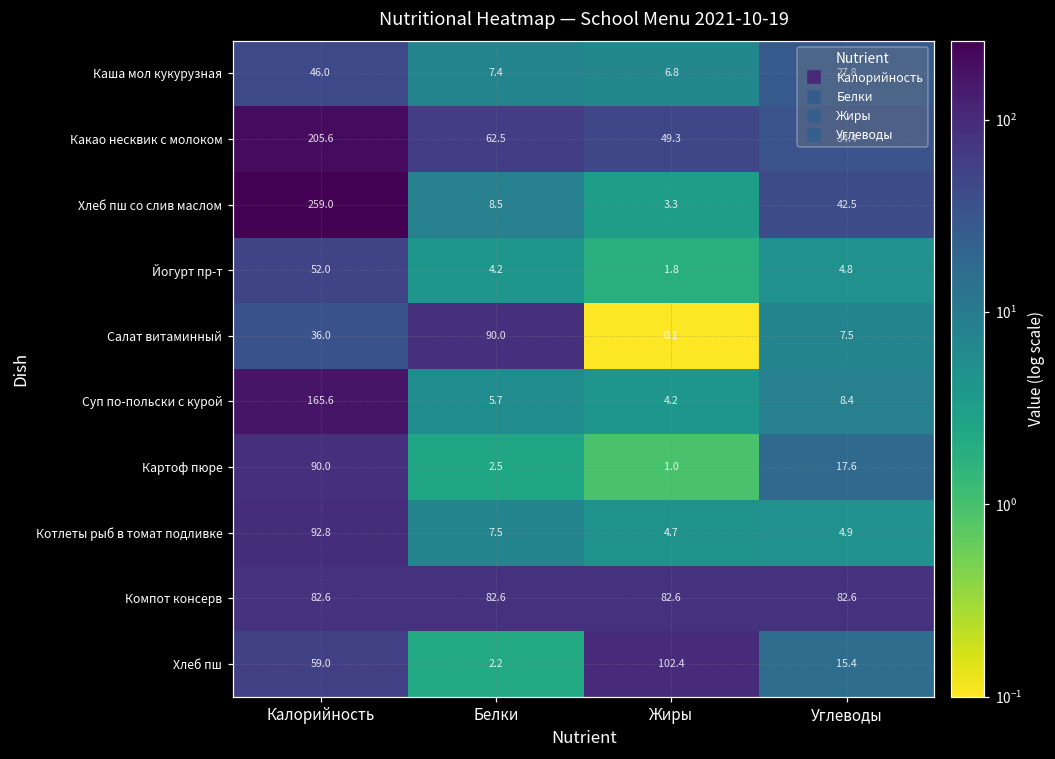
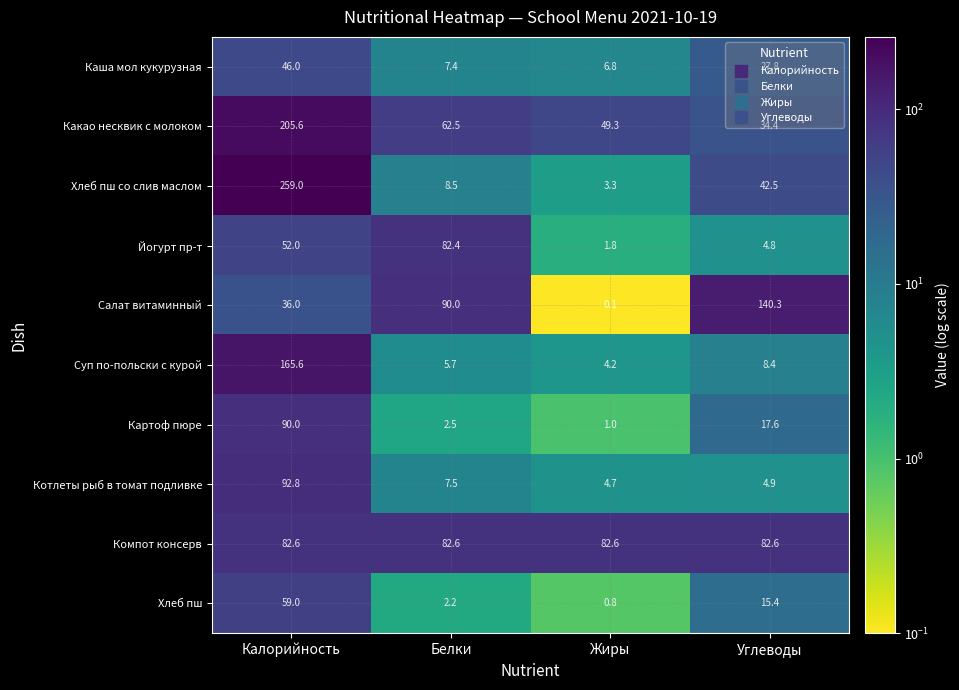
  {
    "Каша мол кукурузная": {
      "Калорийность": 46.0,
      "Белки": 7.4,
      "Жиры": 6.8
    },
    "Какао несквик с молоком": {
      "Калорийность": 205.6,
      "Белки": 62.5,
      "Жиры": 49.3
    },
    "Хлеб пш со слив маслом": {
      "Калорийность": 259.0,
      "Белки": 8.5,
      "Жиры": 3.3,
      "Углеводы": 42.5
    },
    "Йогурт пр-т": {
      "Калорийность": 52.0,
-     "Белки": 4.2,
+     "Белки": 82.4,
      "Жиры": 1.8,
      "Углеводы": 4.8
    },
    "Салат витаминный": {
      "Калорийность": 36.0,
      "Белки": 90.0,
      "Жиры": 0.1,
-     "Углеводы": 7.5
+     "Углеводы": 140.3
    },
    "Суп по-польски с курой": {
      "Калорийность": 165.6,
      "Белки": 5.7,
      "Жиры": 4.2,
      "Углеводы": 8.4
    },
    "Картоф пюре": {
      "Калорийность": 90.0,
      "Белки": 2.5,
      "Жиры": 1.0,
      "Углеводы": 17.6
    },
    "Котлеты рыб в томат подливке": {
      "Калорийность": 92.8,
      "Белки": 7.5,
      "Жиры": 4.7,
      "Углеводы": 4.9
    },
    "Компот консерв": {
      "Калорийность": 82.6,
      "Белки": 82.6,
      "Жиры": 82.6,
      "Углеводы": 82.6
    },
    "Хлеб пш": {
      "Калорийность": 59.0,
      "Белки": 2.2,
-     "Жиры": 102.4,
+     "Жиры": 0.8,
      "Углеводы": 15.4
    }
  }
